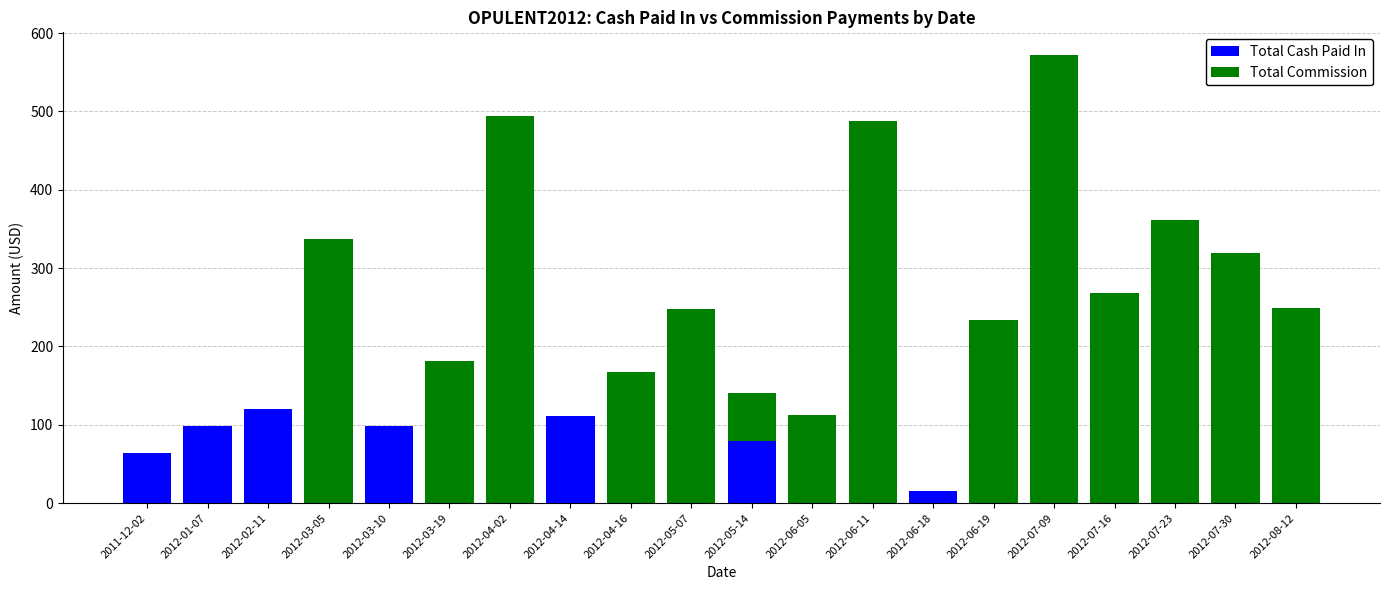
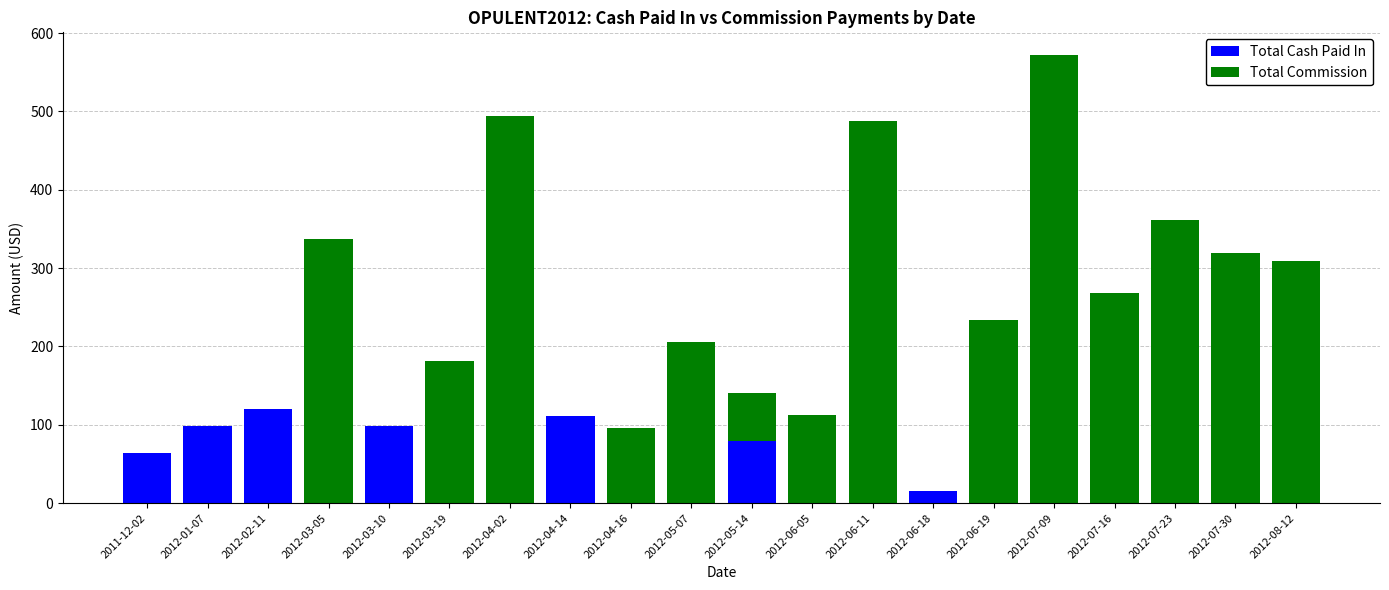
  {
    "Total Cash Paid In": {
      "2011-12-02": 60,
      "2012-01-07": 100,
      "2012-02-11": 120,
      "2012-03-05": 0,
      "2012-03-10": 100,
      "2012-03-19": 0,
      "2012-04-02": 0,
      "2012-04-14": 110,
      "2012-04-16": 0,
      "2012-05-07": 0,
      "2012-05-14": 80,
      "2012-06-05": 0,
      "2012-06-11": 0,
      "2012-06-18": 20,
      "2012-06-19": 0,
      "2012-07-09": 0,
      "2012-07-16": 0,
      "2012-07-23": 0,
      "2012-07-30": 0,
      "2012-08-12": 0
    },
    "Total Commission": {
      "2011-12-02": 0,
      "2012-01-07": 0,
      "2012-02-11": 0,
      "2012-03-05": 340,
      "2012-03-10": 0,
      "2012-03-19": 180,
      "2012-04-02": 490,
      "2012-04-14": 0,
-     "2012-04-16": 170,
-     "2012-05-07": 250,
+     "2012-04-16": 100,
+     "2012-05-07": 210,
      "2012-05-14": 60,
      "2012-06-05": 110,
      "2012-06-11": 490,
      "2012-06-18": 0,
      "2012-06-19": 230,
      "2012-07-09": 570,
      "2012-07-16": 270,
      "2012-07-23": 360,
      "2012-07-30": 320,
-     "2012-08-12": 250
+     "2012-08-12": 310
    }
  }
